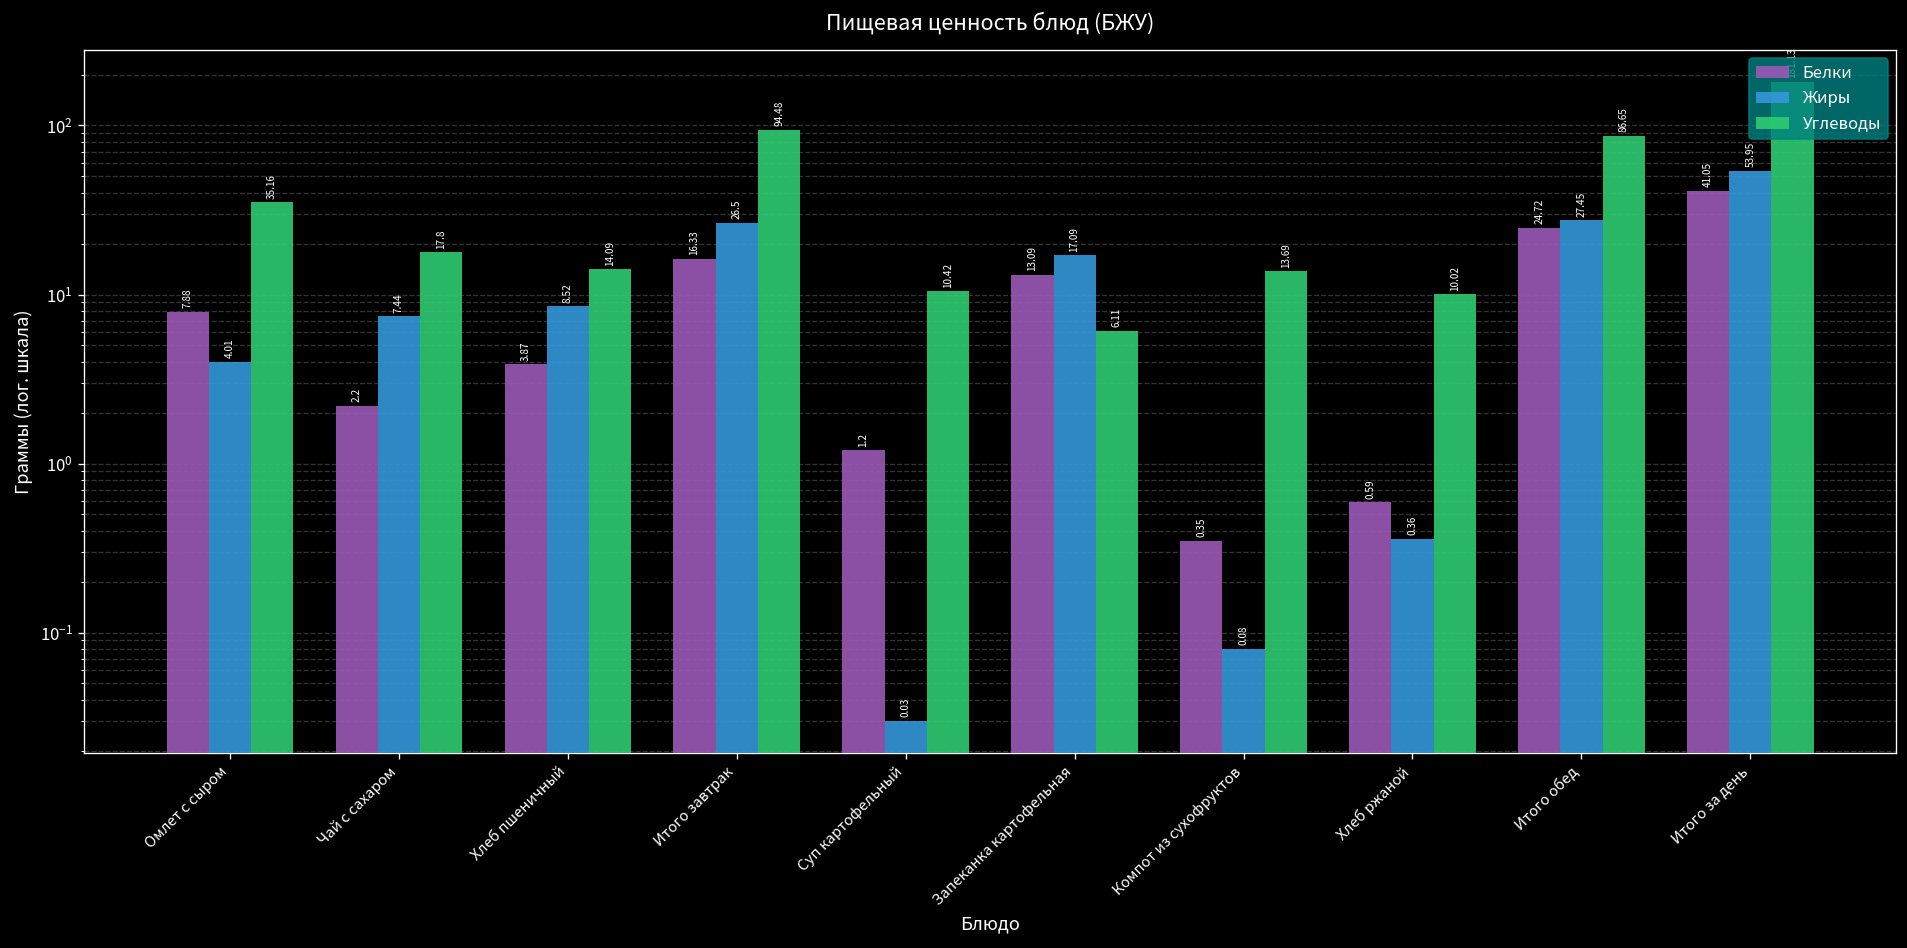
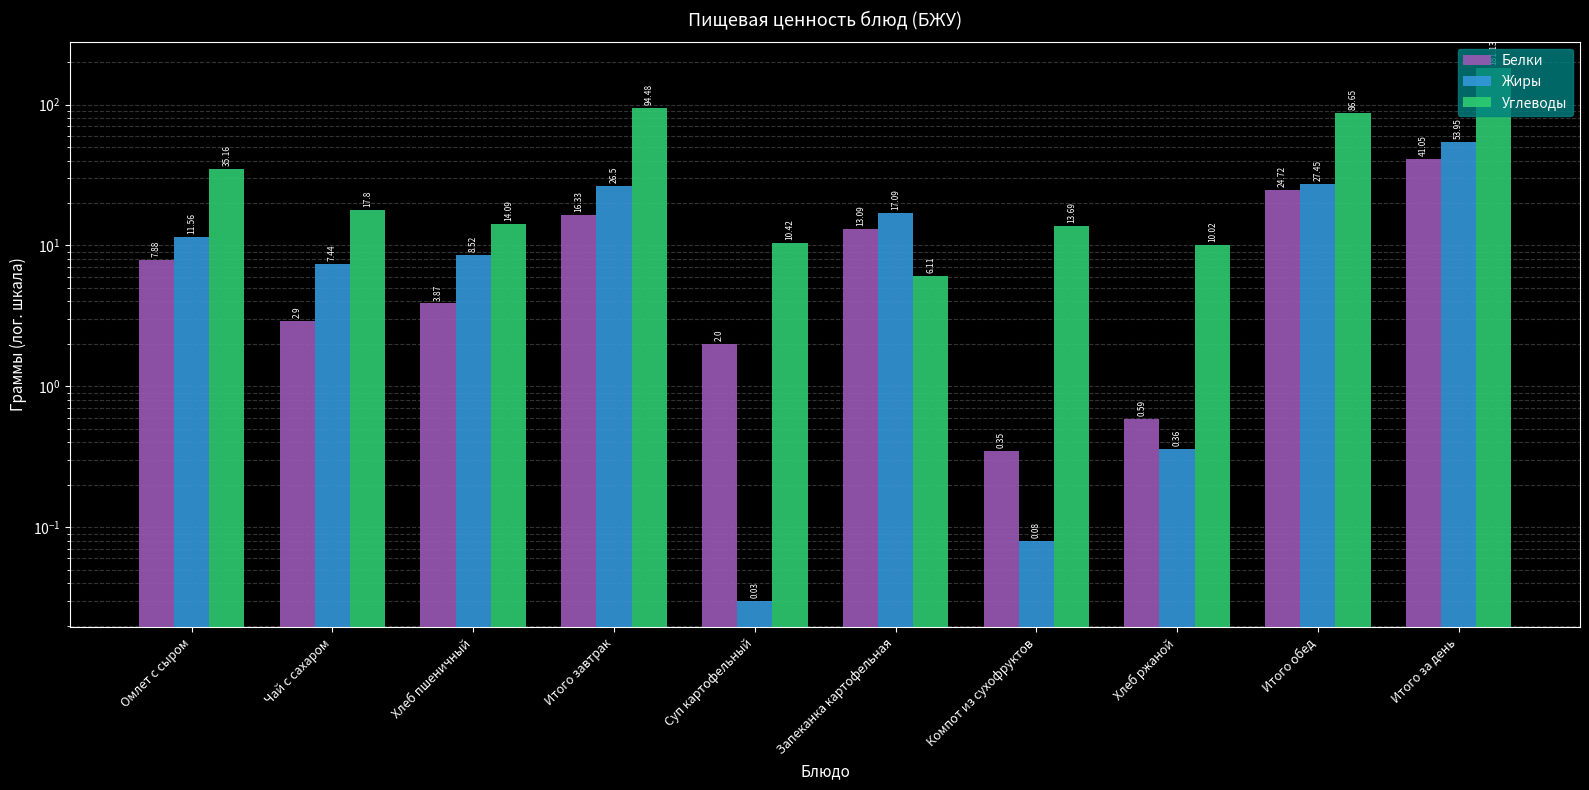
  {
    "Белки": {
      "Омлет с сыром": 7.88,
-     "Чай с сахаром": 2.2,
+     "Чай с сахаром": 2.9,
      "Хлеб пшеничный": 3.87,
      "Итого завтрак": 16.33,
-     "Суп картофельный": 1.2,
+     "Суп картофельный": 2.0,
      "Запеканка картофельная": 13.09,
      "Компот из сухофруктов": 0.35,
      "Хлеб ржаной": 0.59,
      "Итого обед": 24.72,
      "Итого за день": 41.05
    },
    "Жиры": {
-     "Омлет с сыром": 4.01,
+     "Омлет с сыром": 11.56,
      "Чай с сахаром": 7.44,
      "Хлеб пшеничный": 8.52,
      "Итого завтрак": 26.5,
      "Суп картофельный": 0.03,
      "Запеканка картофельная": 17.09,
      "Компот из сухофруктов": 0.08,
      "Хлеб ржаной": 0.36,
      "Итого обед": 27.45,
      "Итого за день": 53.95
    },
    "Углеводы": {
      "Омлет с сыром": 35.16,
      "Чай с сахаром": 17.8,
      "Хлеб пшеничный": 14.09,
      "Итого завтрак": 94.48,
      "Суп картофельный": 10.42,
      "Запеканка картофельная": 6.11,
      "Компот из сухофруктов": 13.69,
      "Хлеб ржаной": 10.02,
      "Итого обед": 86.65
    }
  }
